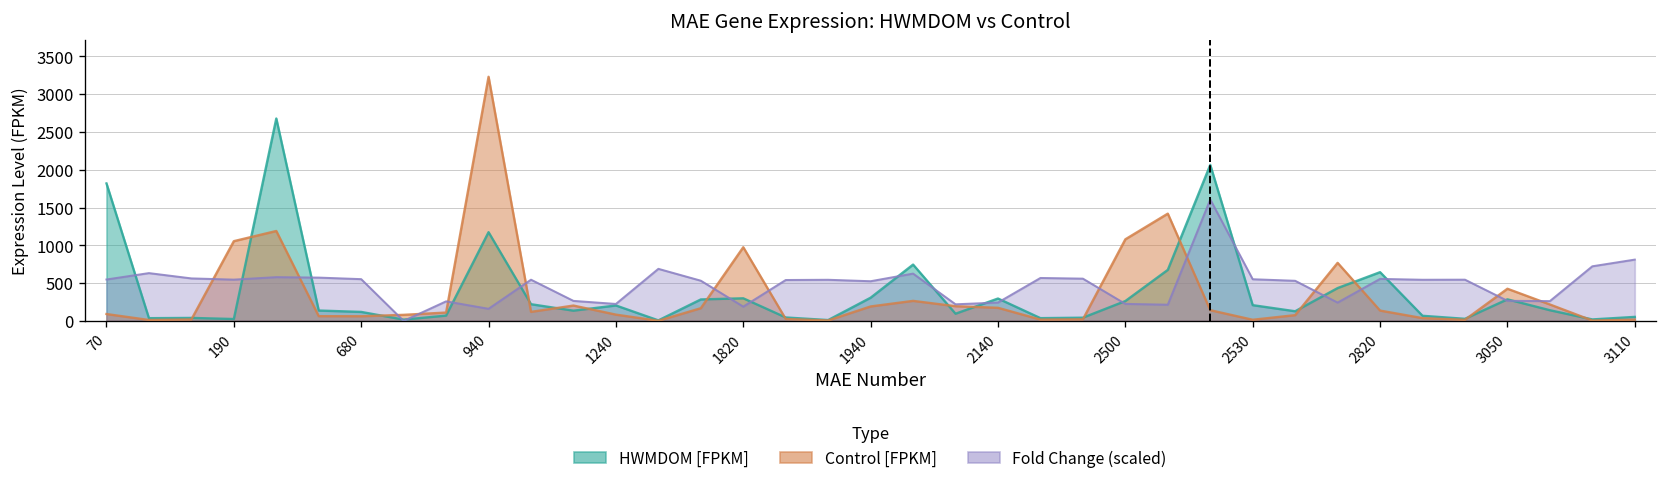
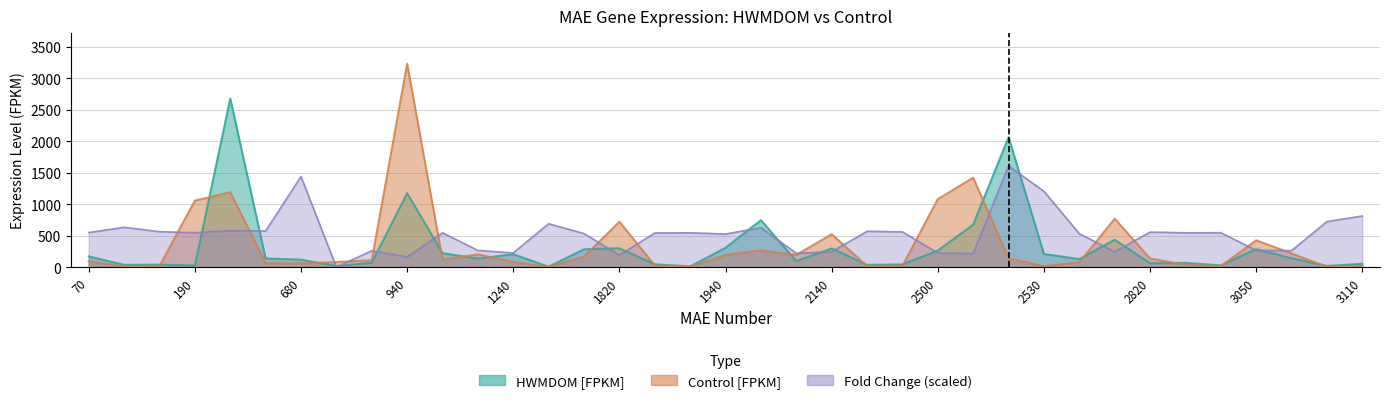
  {
    "HWMDOM [FPKM]": {
-     "70": 1800,
+     "70": 200,
      "190": 0,
      "680": 100,
      "940": 1200,
      "1820": 300,
      "1940": 300,
      "2140": 300,
      "2530": 200,
-     "2820": 600
+     "2820": 100
    },
    "Control [FPKM]": {
      "70": 100,
      "190": 1100,
      "680": 100,
      "940": 3200,
      "1240": 100,
-     "1820": 1000,
+     "1820": 700,
      "1940": 200,
-     "2140": 200,
+     "2140": 500,
      "2500": 1100,
      "2530": 0,
      "2820": 100,
      "3050": 400
    },
    "Fold Change (scaled)": {
      "70": 500,
      "190": 500,
-     "680": 600,
+     "680": 1400,
      "940": 200,
      "1820": 200,
      "1940": 500,
      "2140": 200,
-     "2530": 600,
+     "2530": 1200,
      "2820": 600,
      "3110": 800
    }
  }
